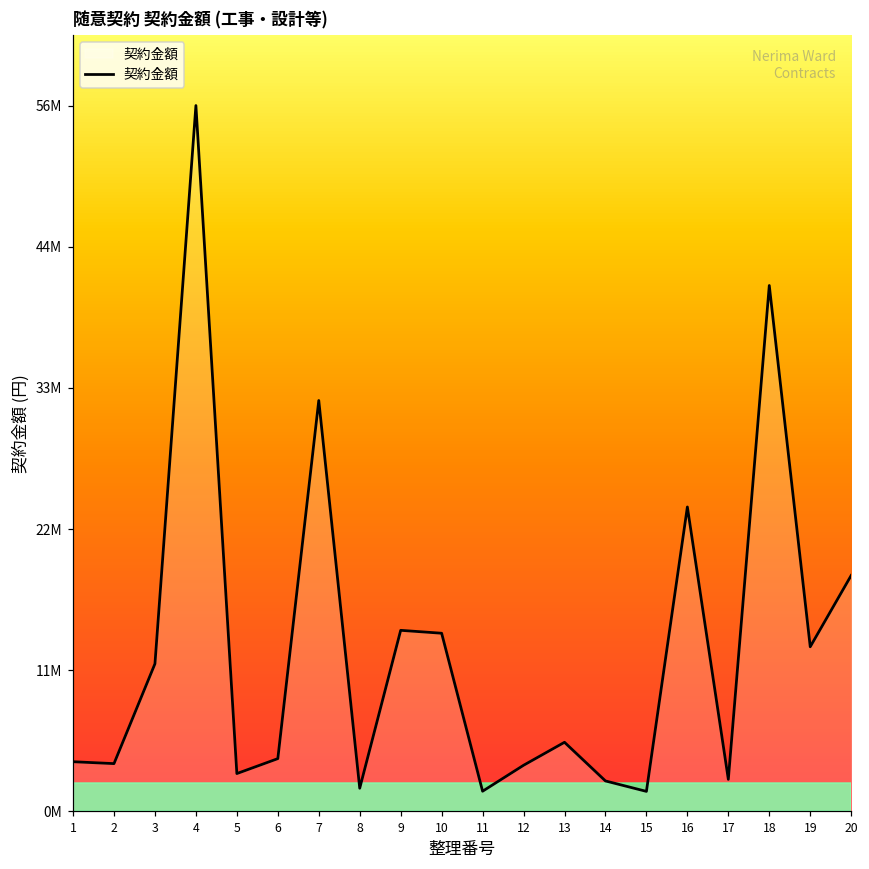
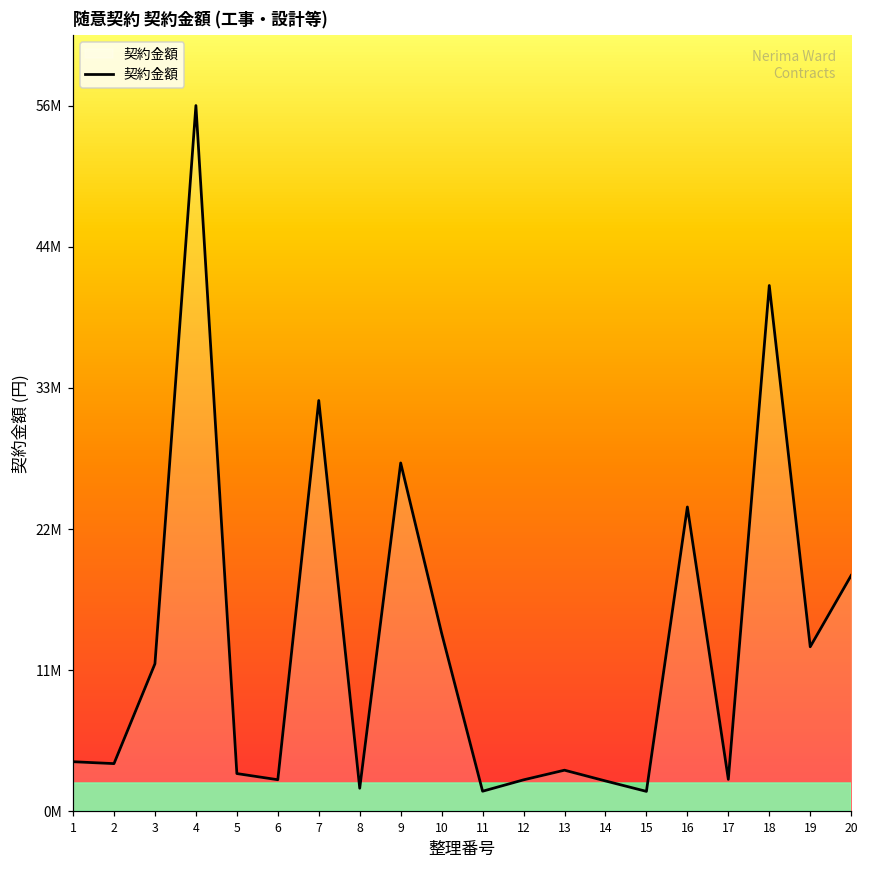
  {
    "1": 4000000,
    "2": 3800000,
    "3": 11700000,
    "4": 56100000,
    "5": 3000000,
-   "6": 4200000,
+   "6": 2500000,
    "7": 32700000,
-   "9": 14400000,
+   "9": 27700000,
    "10": 14200000,
-   "12": 3700000,
-   "13": 5500000,
+   "12": 2500000,
+   "13": 3300000,
    "14": 2400000,
    "16": 24200000,
    "17": 2600000,
    "18": 41800000,
    "19": 13100000,
    "20": 18800000
  }
